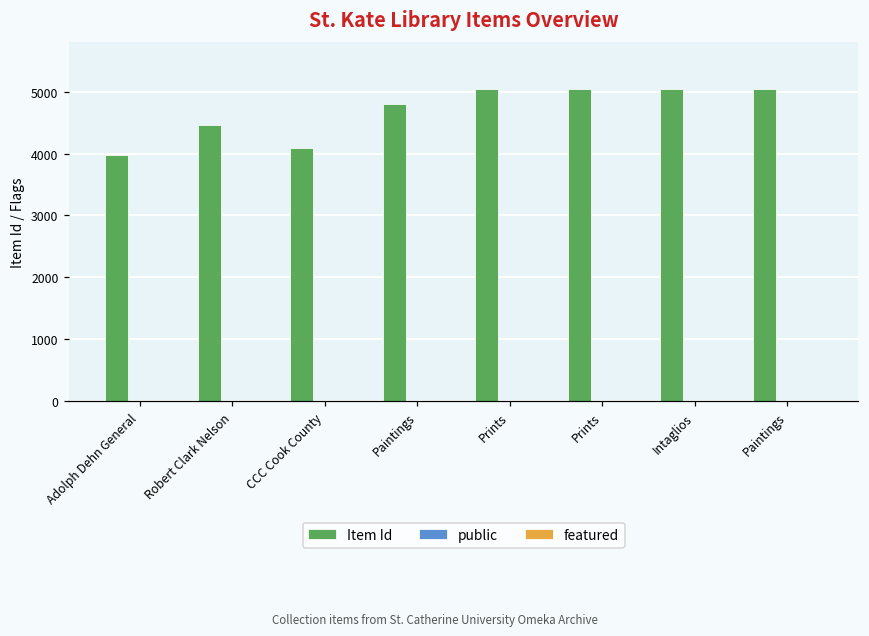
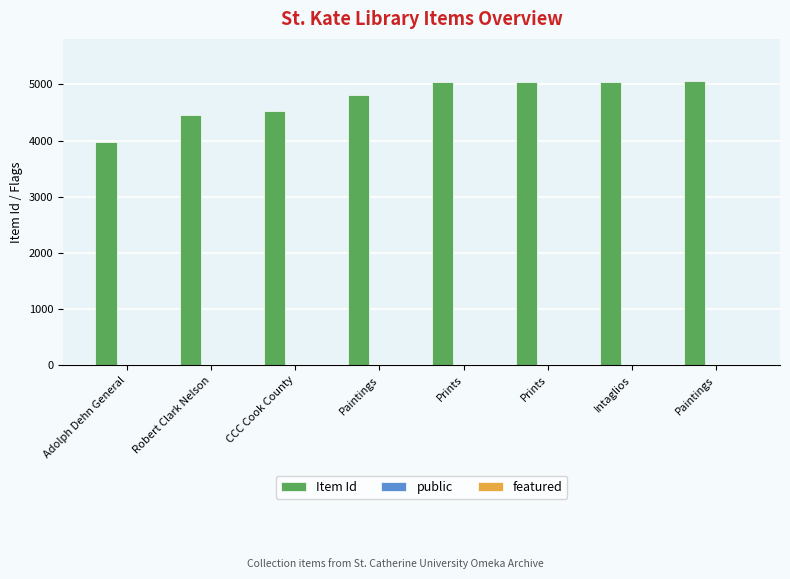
  {
    "Item Id": {
      "Adolph Dehn General": 4000,
      "Robert Clark Nelson": 4500,
-     "CCC Cook County": 4100,
+     "CCC Cook County": 4500,
      "Intaglios": 5100
    },
    "featured": {
      "Adolph Dehn General": 0,
      "Robert Clark Nelson": 0,
      "CCC Cook County": 0,
      "Intaglios": 0
    }
  }
